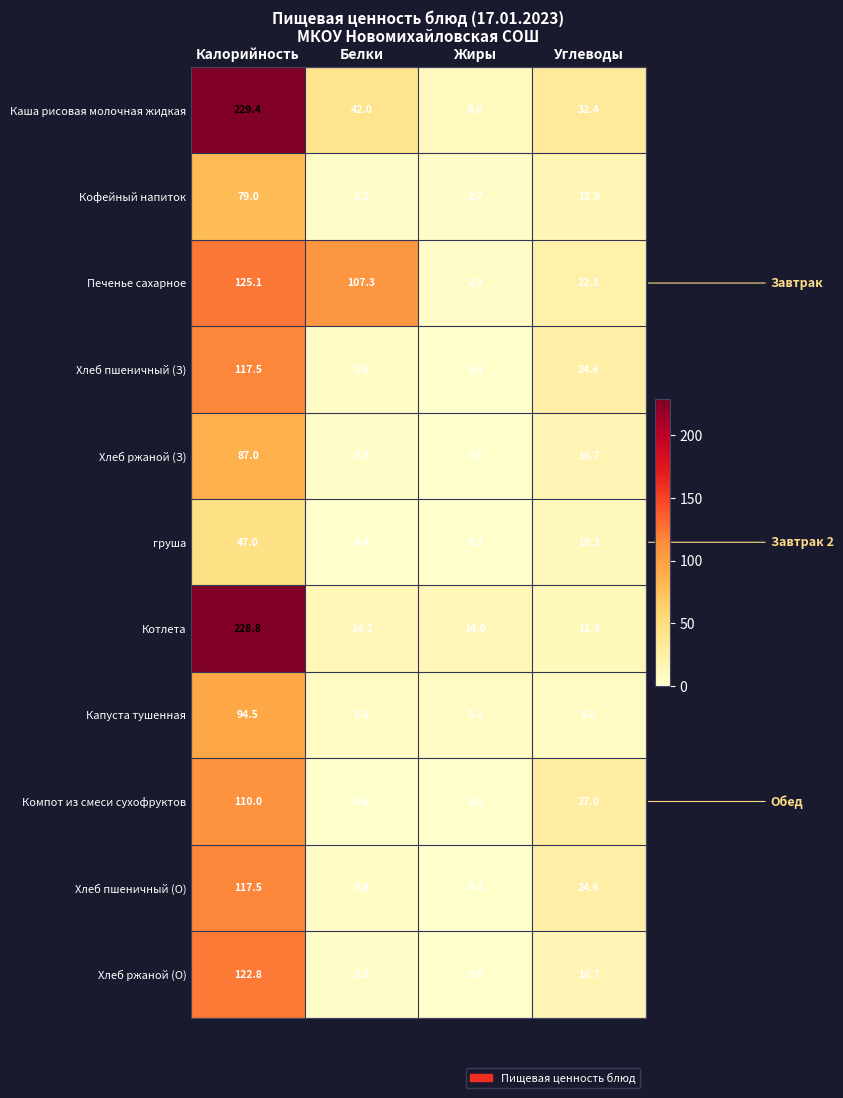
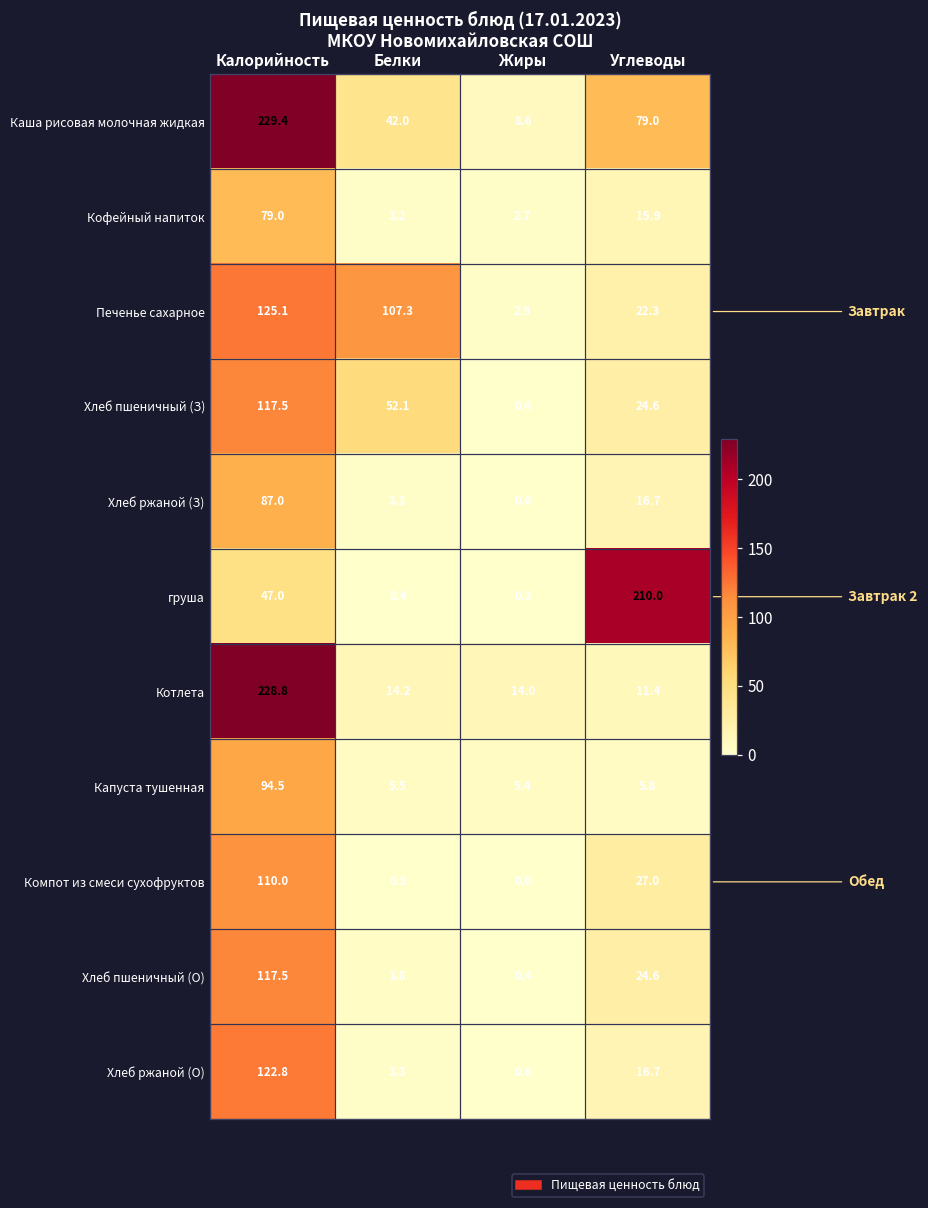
  {
    "Каша рисовая молочная жидкая": {
      "Калорийность": 229.4,
      "Белки": 42.0,
      "Жиры": 8.6,
-     "Углеводы": 32.4
+     "Углеводы": 79.0
    },
    "Кофейный напиток": {
      "Калорийность": 79.0,
      "Белки": 3.2,
      "Жиры": 2.7,
      "Углеводы": 15.9
    },
    "Печенье сахарное": {
      "Калорийность": 125.1,
      "Белки": 107.3,
      "Жиры": 2.9,
      "Углеводы": 22.3
    },
    "Хлеб пшеничный (З)": {
      "Калорийность": 117.5,
-     "Белки": 3.8,
+     "Белки": 52.1,
      "Жиры": 0.4,
      "Углеводы": 24.6
    },
    "Хлеб ржаной (З)": {
      "Калорийность": 87.0,
      "Белки": 3.3,
      "Жиры": 0.6,
      "Углеводы": 16.7
    },
    "груша": {
      "Калорийность": 47.0,
      "Белки": 0.4,
      "Жиры": 0.3,
-     "Углеводы": 10.3
+     "Углеводы": 210.0
    },
    "Котлета": {
      "Калорийность": 228.8,
      "Белки": 14.2,
      "Жиры": 14.0,
      "Углеводы": 11.4
    },
    "Капуста тушенная": {
      "Калорийность": 94.5,
      "Белки": 5.5,
      "Жиры": 5.4,
      "Углеводы": 5.8
    },
    "Компот из смеси сухофруктов": {
      "Калорийность": 110.0,
      "Белки": 0.5,
      "Жиры": 0.0,
      "Углеводы": 27.0
    },
    "Хлеб пшеничный (О)": {
      "Калорийность": 117.5,
      "Белки": 3.8,
      "Жиры": 0.4,
      "Углеводы": 24.6
    },
    "Хлеб ржаной (О)": {
      "Калорийность": 122.8,
      "Белки": 3.3,
      "Жиры": 0.6,
      "Углеводы": 16.7
    }
  }
